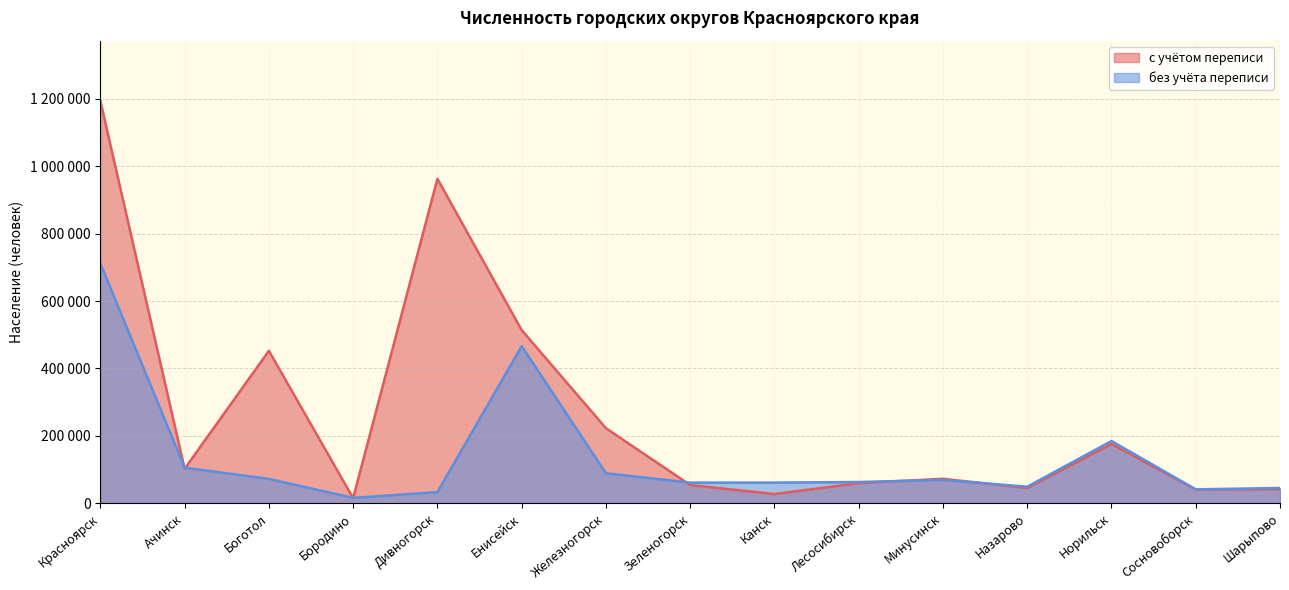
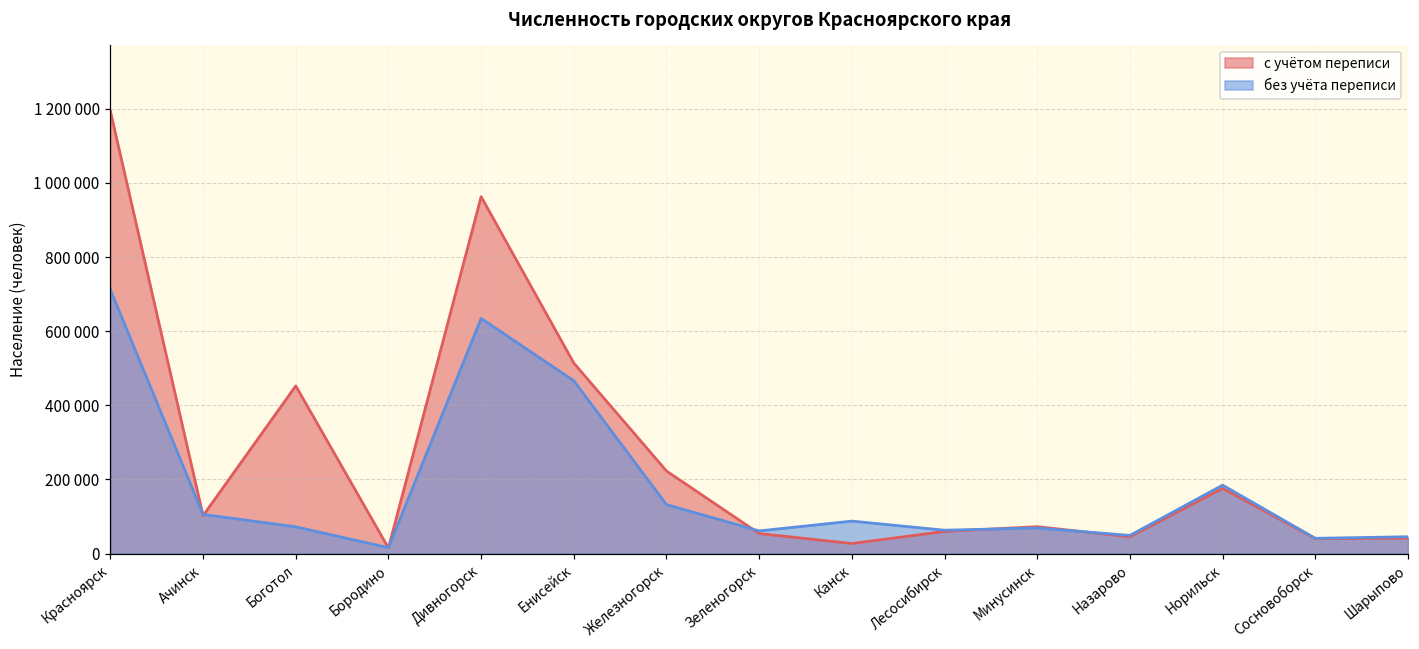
  {
    "с учётом переписи": {
      "Красноярск": 1190000,
      "Боготол": 450000,
      "Дивногорск": 960000,
      "Енисейск": 510000,
      "Железногорск": 220000,
      "Канск": 30000,
      "Норильск": 180000
    },
    "без учёта переписи": {
      "Красноярск": 710000,
      "Боготол": 70000,
-     "Дивногорск": 30000,
+     "Дивногорск": 630000,
      "Енисейск": 470000,
-     "Железногорск": 90000,
-     "Канск": 60000,
+     "Железногорск": 130000,
+     "Канск": 90000,
      "Норильск": 180000
    }
  }
